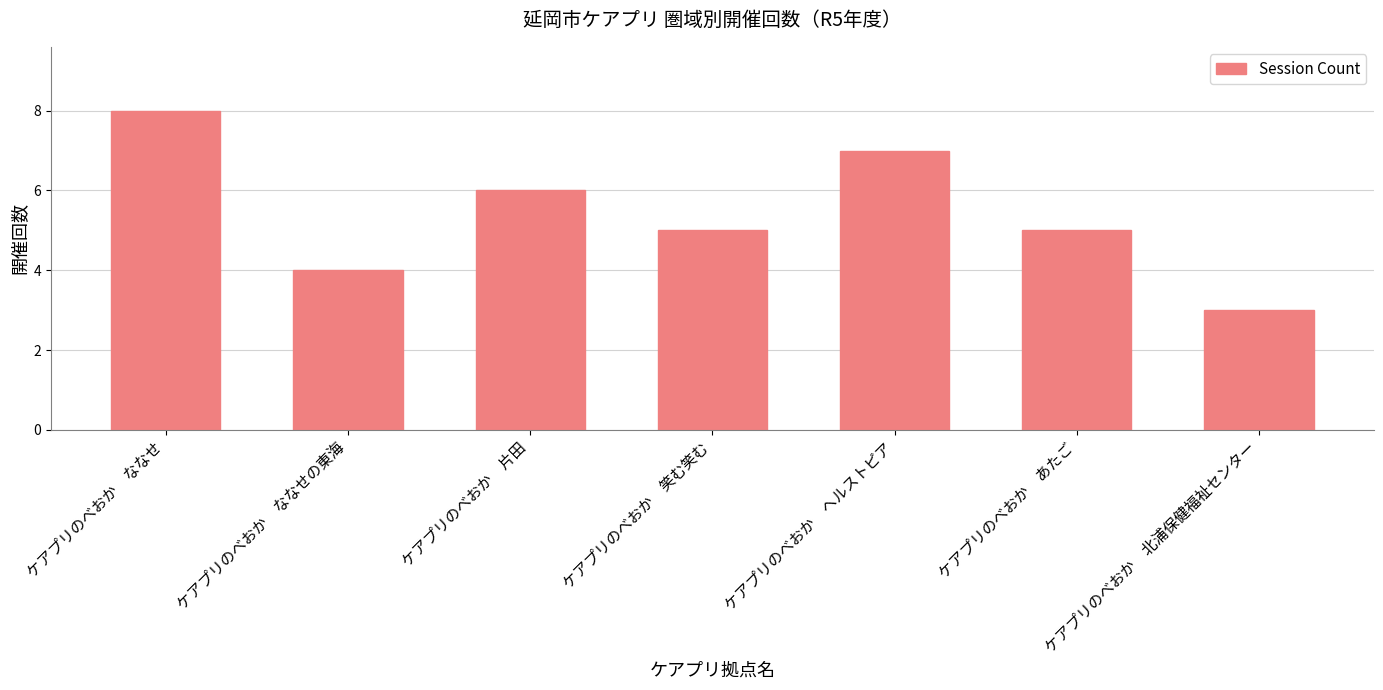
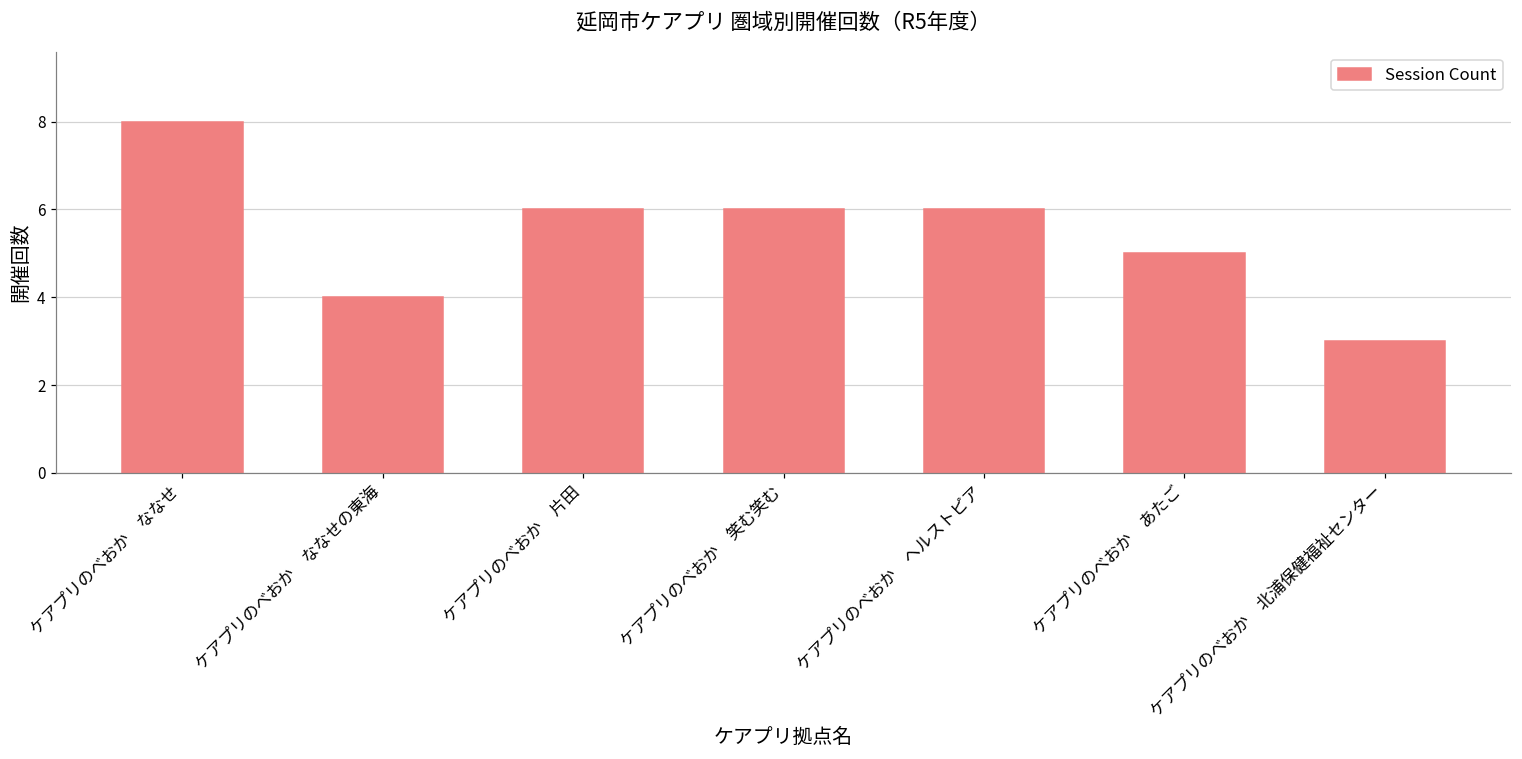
  {
    "ケアプリのべおか ななせ": 8,
    "ケアプリのべおか ななせの東海": 4,
    "ケアプリのべおか 片田": 6,
-   "ケアプリのべおか 笑む笑む": 5,
-   "ケアプリのべおか ヘルストピア": 7,
+   "ケアプリのべおか 笑む笑む": 6,
+   "ケアプリのべおか ヘルストピア": 6,
    "ケアプリのべおか あたご": 5,
    "ケアプリのべおか 北浦保健福祉センター": 3
  }
